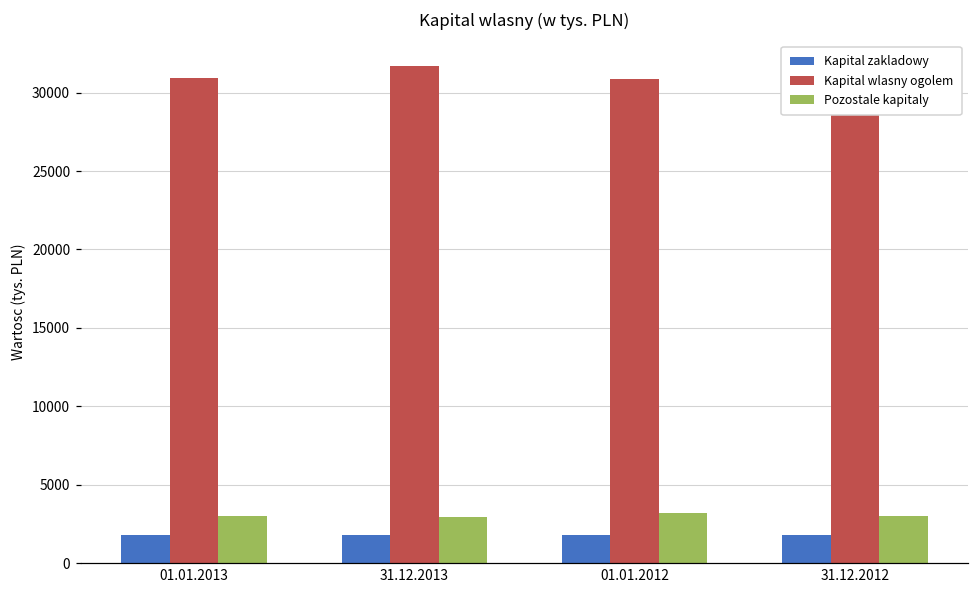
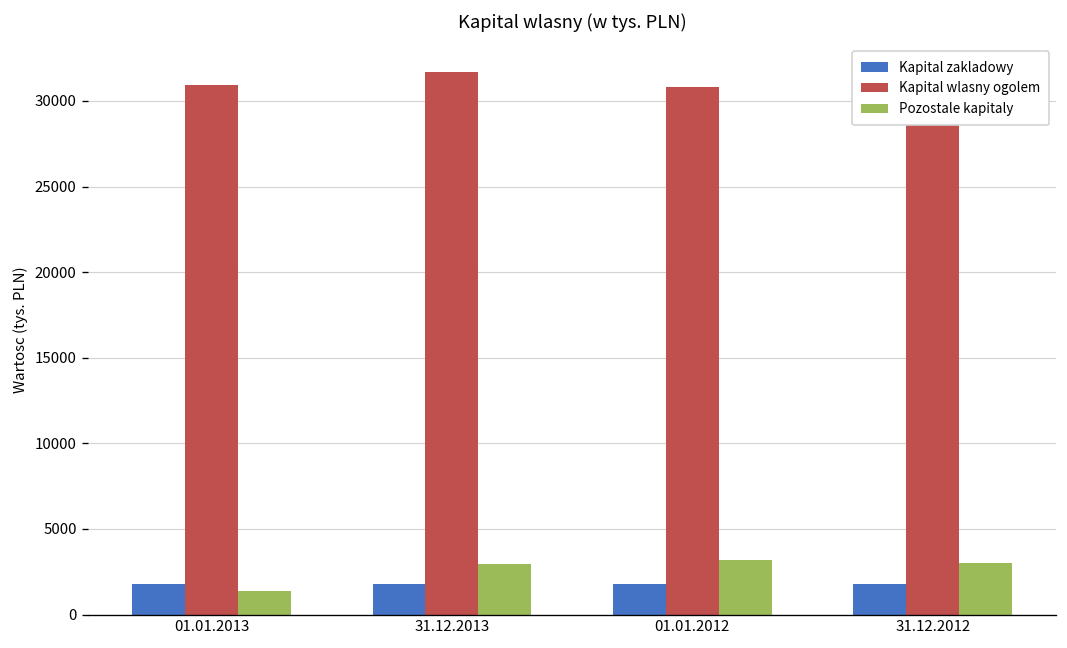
  {
    "Kapital zakladowy": {
      "01.01.2013": 1800,
      "31.12.2013": 1800,
      "01.01.2012": 1800,
      "31.12.2012": 1800
    },
    "Kapital wlasny ogolem": {
      "01.01.2013": 30900,
      "31.12.2013": 31700,
      "01.01.2012": 30800
    },
    "Pozostale kapitaly": {
-     "01.01.2013": 3000,
+     "01.01.2013": 1400,
      "31.12.2013": 2900,
      "01.01.2012": 3200,
      "31.12.2012": 3000
    }
  }
